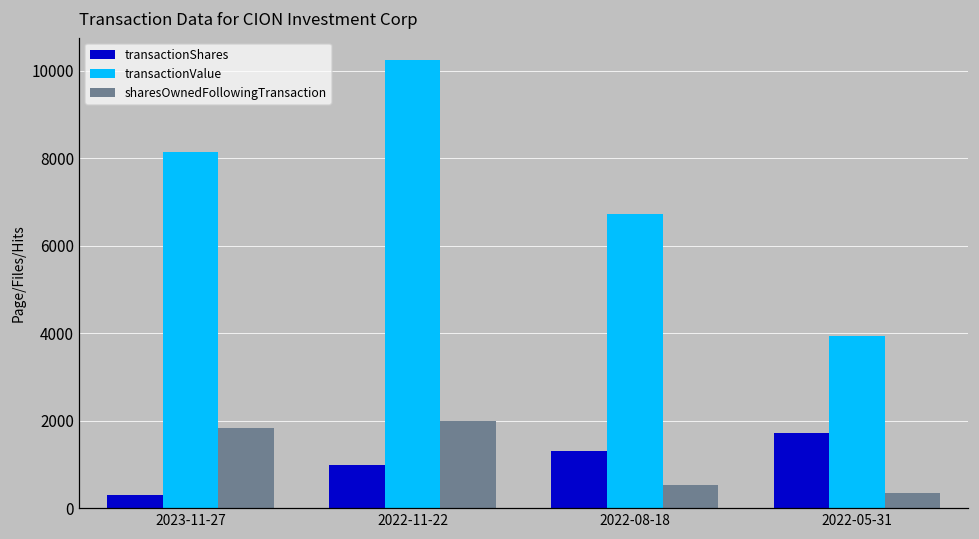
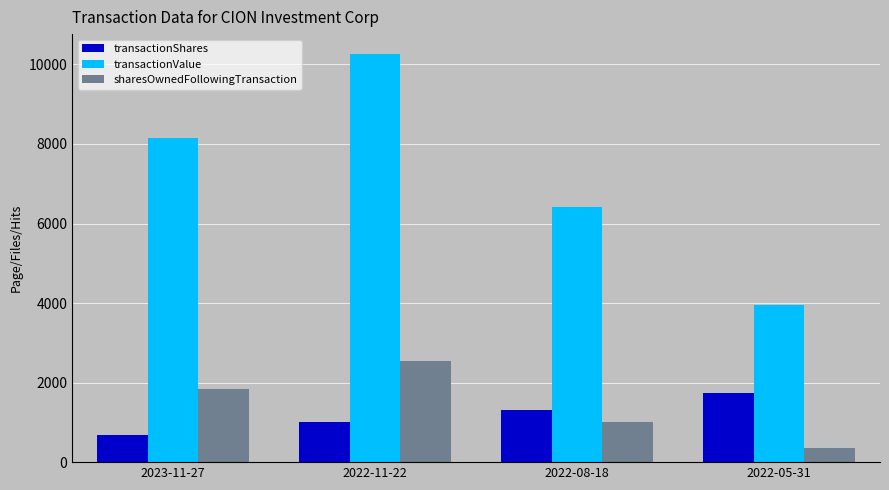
  {
    "transactionShares": {
-     "2023-11-27": 300,
+     "2023-11-27": 700,
      "2022-11-22": 1000,
      "2022-08-18": 1300,
      "2022-05-31": 1700
    },
    "transactionValue": {
      "2023-11-27": 8100,
      "2022-11-22": 10300,
-     "2022-08-18": 6700,
+     "2022-08-18": 6400,
      "2022-05-31": 3900
    },
    "sharesOwnedFollowingTransaction": {
      "2023-11-27": 1800,
-     "2022-11-22": 2000,
-     "2022-08-18": 500,
+     "2022-11-22": 2500,
+     "2022-08-18": 1000,
      "2022-05-31": 400
    }
  }
